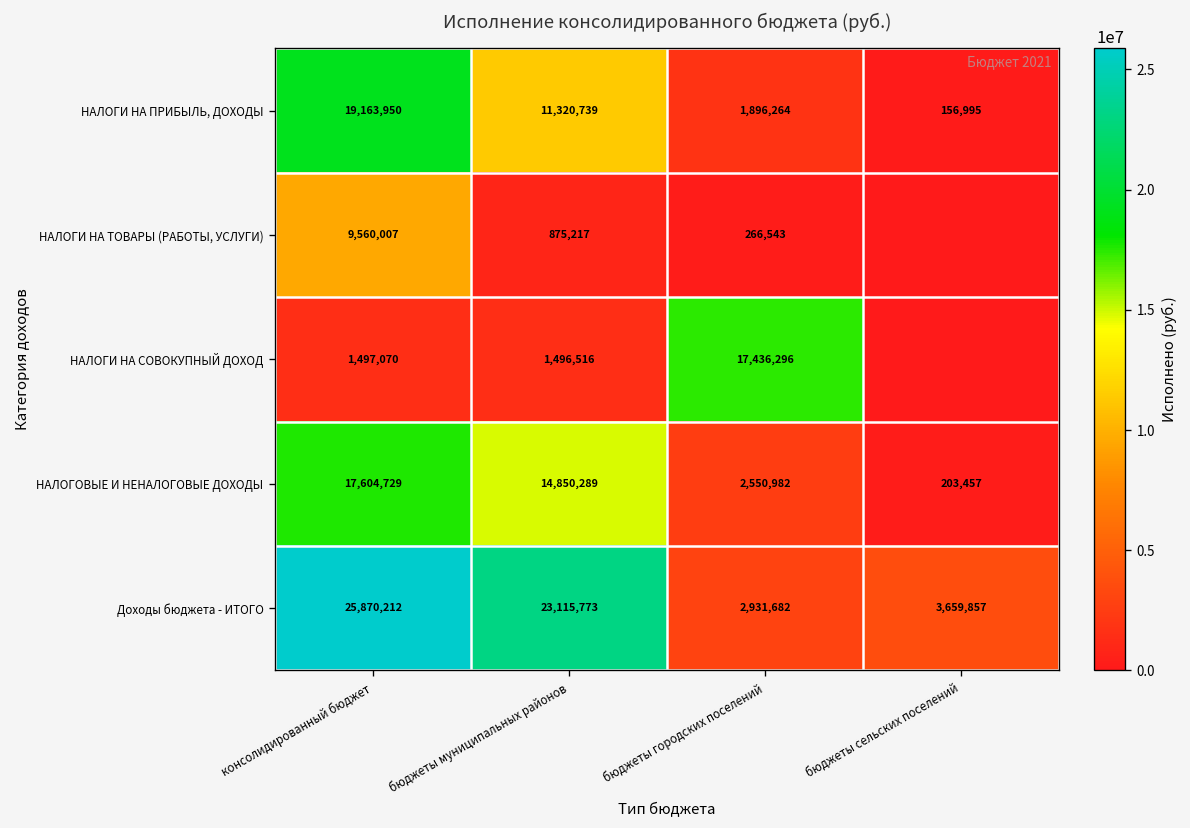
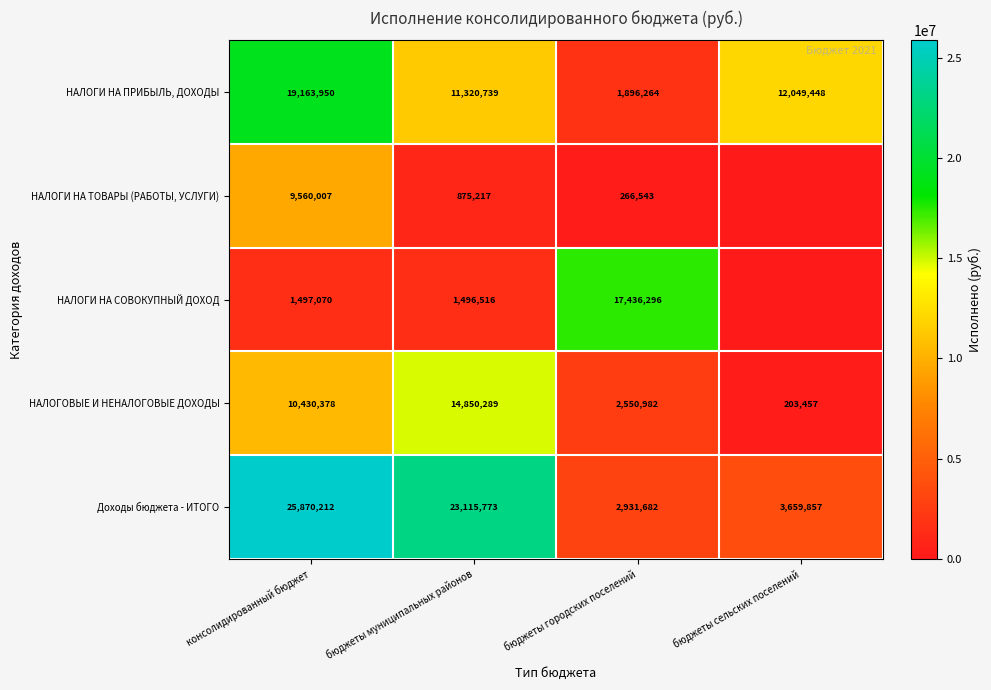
  {
    "НАЛОГИ НА ПРИБЫЛЬ, ДОХОДЫ": {
      "консолидированный бюджет": "19,163,950",
      "бюджеты муниципальных районов": "11,320,739",
      "бюджеты городских поселений": "1,896,264",
-     "бюджеты сельских поселений": "156,995"
+     "бюджеты сельских поселений": "12,049,448"
    },
    "НАЛОГИ НА ТОВАРЫ (РАБОТЫ, УСЛУГИ)": {
      "консолидированный бюджет": "9,560,007",
      "бюджеты муниципальных районов": "875,217",
      "бюджеты городских поселений": "266,543"
    },
    "НАЛОГИ НА СОВОКУПНЫЙ ДОХОД": {
      "консолидированный бюджет": "1,497,070",
      "бюджеты муниципальных районов": "1,496,516",
      "бюджеты городских поселений": "17,436,296"
    },
    "НАЛОГОВЫЕ И НЕНАЛОГОВЫЕ ДОХОДЫ": {
-     "консолидированный бюджет": "17,604,729",
+     "консолидированный бюджет": "10,430,378",
      "бюджеты муниципальных районов": "14,850,289",
      "бюджеты городских поселений": "2,550,982",
      "бюджеты сельских поселений": "203,457"
    },
    "Доходы бюджета - ИТОГО": {
      "консолидированный бюджет": "25,870,212",
      "бюджеты муниципальных районов": "23,115,773",
      "бюджеты городских поселений": "2,931,682",
      "бюджеты сельских поселений": "3,659,857"
    }
  }
